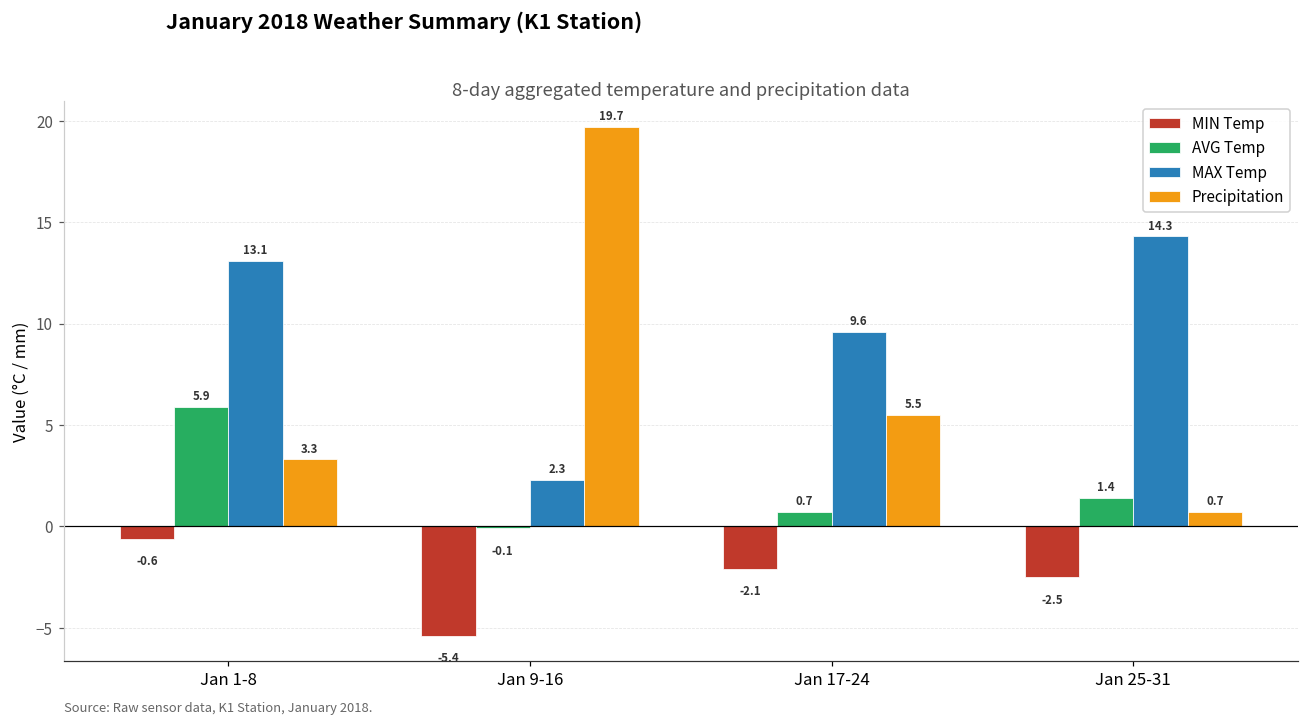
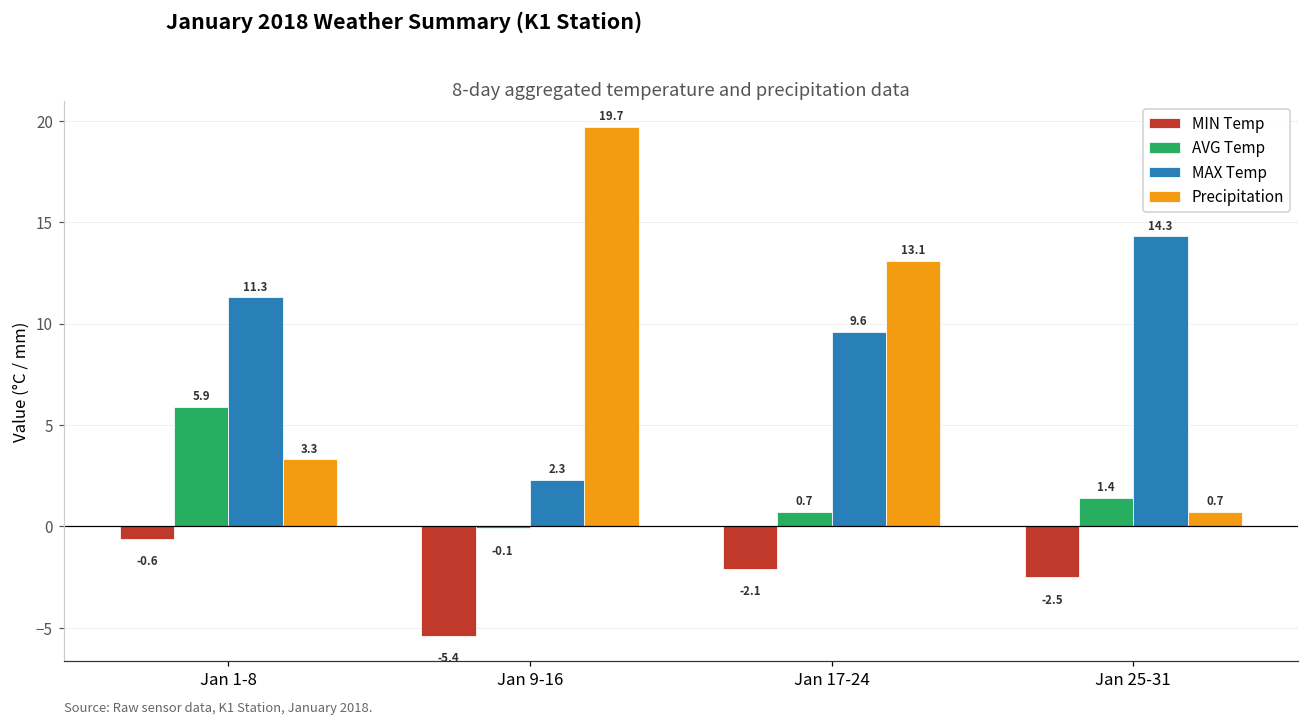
  {
    "MIN Temp": {
      "Jan 1-8": -0.6,
      "Jan 9-16": -5.4,
      "Jan 17-24": -2.1,
      "Jan 25-31": -2.5
    },
    "AVG Temp": {
      "Jan 1-8": 5.9,
      "Jan 9-16": -0.1,
      "Jan 17-24": 0.7,
      "Jan 25-31": 1.4
    },
    "MAX Temp": {
-     "Jan 1-8": 13.1,
+     "Jan 1-8": 11.3,
      "Jan 9-16": 2.3,
      "Jan 17-24": 9.6,
      "Jan 25-31": 14.3
    },
    "Precipitation": {
      "Jan 1-8": 3.3,
      "Jan 9-16": 19.7,
-     "Jan 17-24": 5.5,
+     "Jan 17-24": 13.1,
      "Jan 25-31": 0.7
    }
  }
